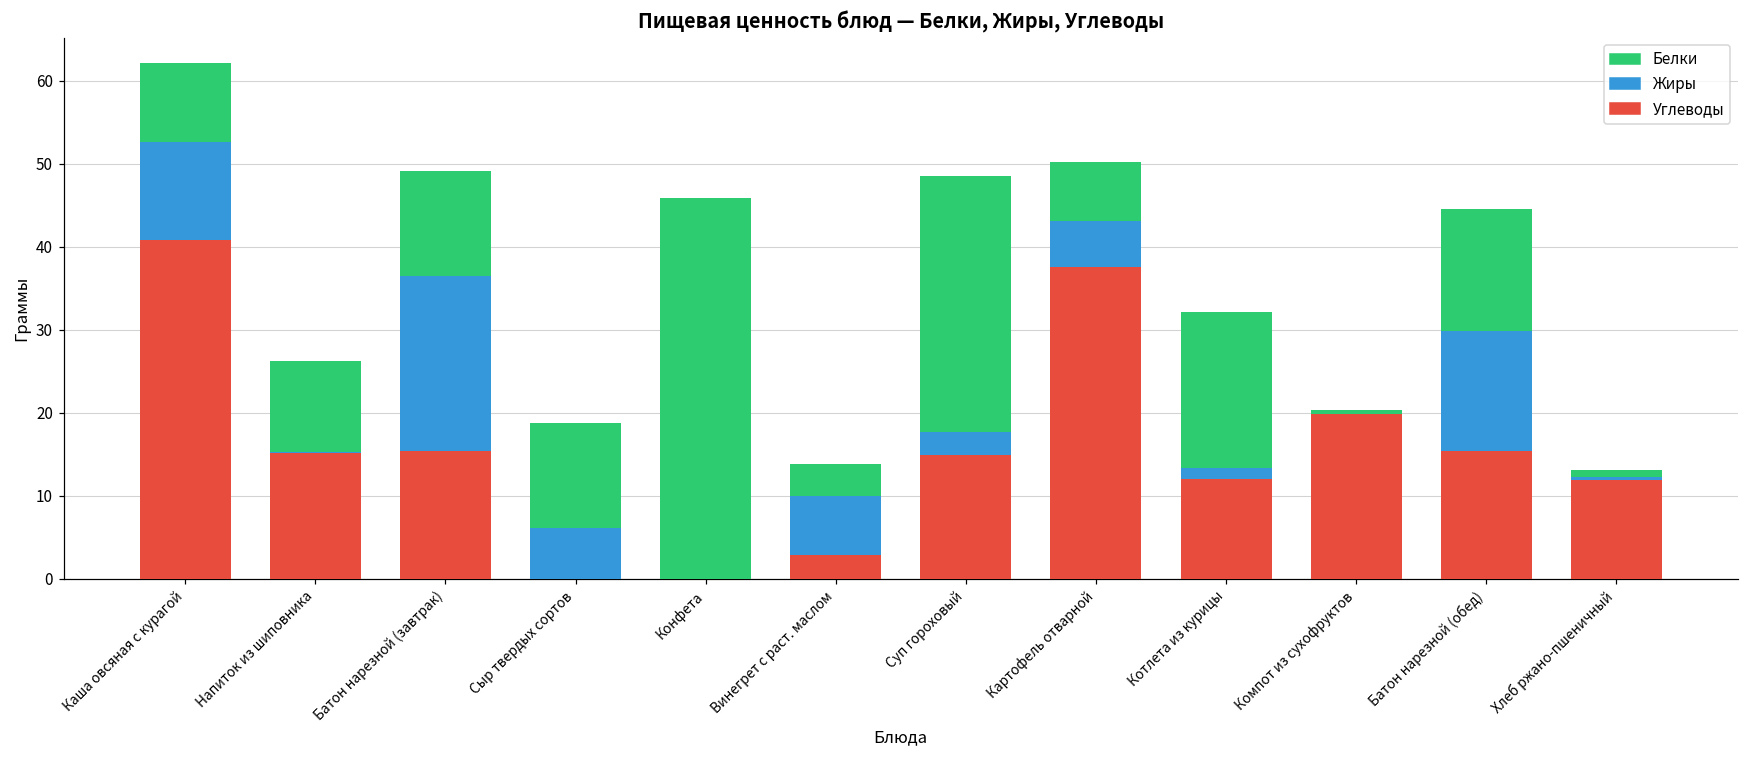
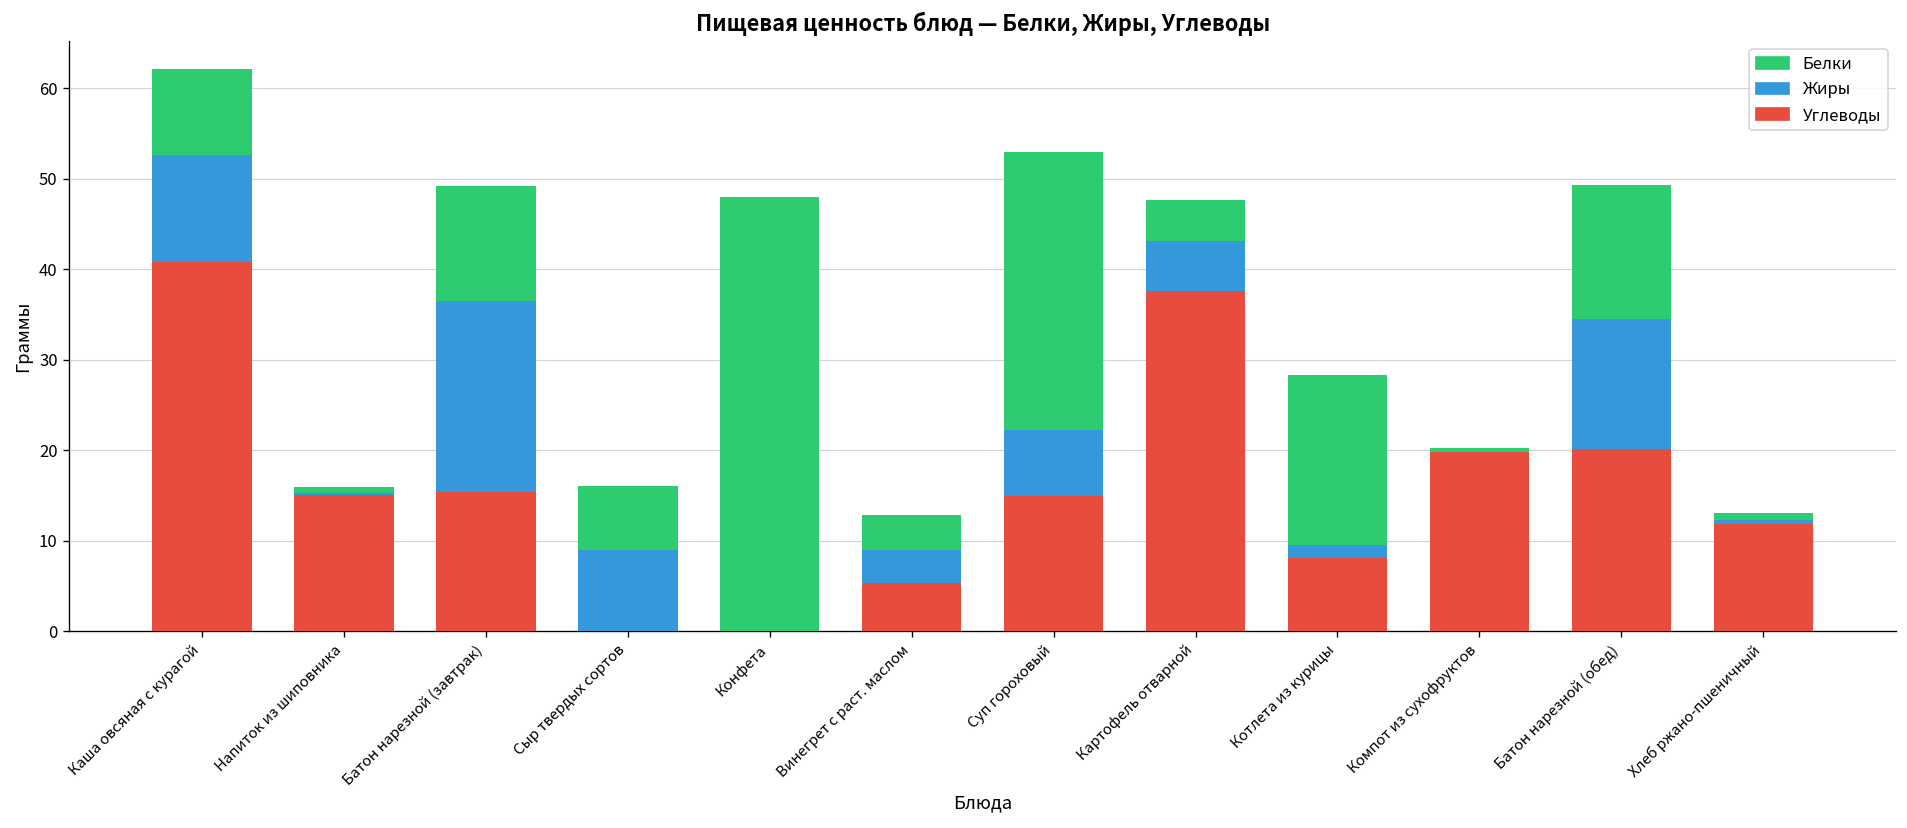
  {
    "Углеводы": {
      "Каша овсяная с курагой": 41,
      "Напиток из шиповника": 15,
      "Батон нарезной (завтрак)": 15,
      "Сыр твердых сортов": 0,
      "Конфета": 0,
-     "Винегрет с раст. маслом": 3,
+     "Винегрет с раст. маслом": 5,
      "Суп гороховый": 15,
      "Картофель отварной": 38,
-     "Котлета из курицы": 12,
+     "Котлета из курицы": 8,
      "Компот из сухофруктов": 20,
-     "Батон нарезной (обед)": 15,
+     "Батон нарезной (обед)": 20,
      "Хлеб ржано-пшеничный": 12
    },
    "Жиры": {
      "Каша овсяная с курагой": 12,
      "Батон нарезной (завтрак)": 21,
-     "Сыр твердых сортов": 6,
+     "Сыр твердых сортов": 9,
      "Конфета": 0,
-     "Винегрет с раст. маслом": 7,
-     "Суп гороховый": 3,
+     "Винегрет с раст. маслом": 4,
+     "Суп гороховый": 7,
      "Картофель отварной": 6,
      "Котлета из курицы": 1,
      "Компот из сухофруктов": 0,
      "Батон нарезной (обед)": 14,
      "Хлеб ржано-пшеничный": 0
    },
    "Белки": {
      "Каша овсяная с курагой": 10,
-     "Напиток из шиповника": 11,
+     "Напиток из шиповника": 1,
      "Батон нарезной (завтрак)": 13,
-     "Сыр твердых сортов": 13,
-     "Конфета": 46,
+     "Сыр твердых сортов": 7,
+     "Конфета": 48,
      "Винегрет с раст. маслом": 4,
      "Суп гороховый": 31,
-     "Картофель отварной": 7,
+     "Картофель отварной": 5,
      "Котлета из курицы": 19,
      "Компот из сухофруктов": 1,
      "Батон нарезной (обед)": 15,
      "Хлеб ржано-пшеничный": 1
    }
  }
